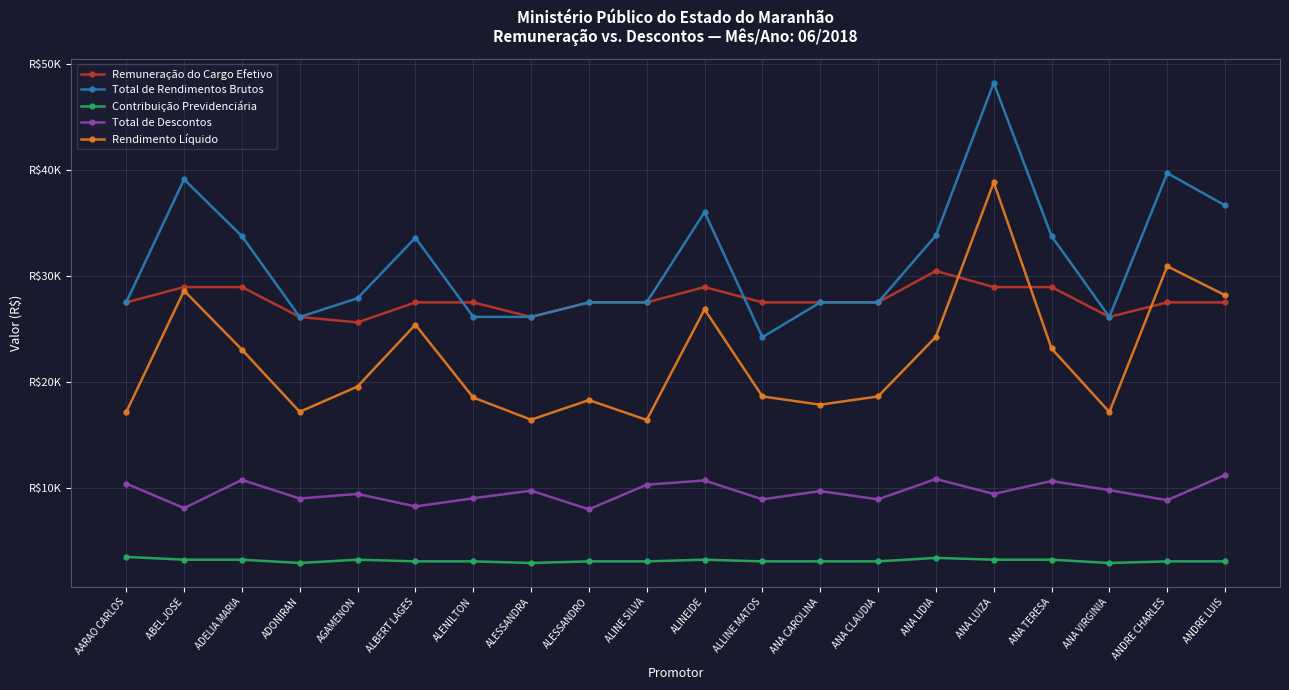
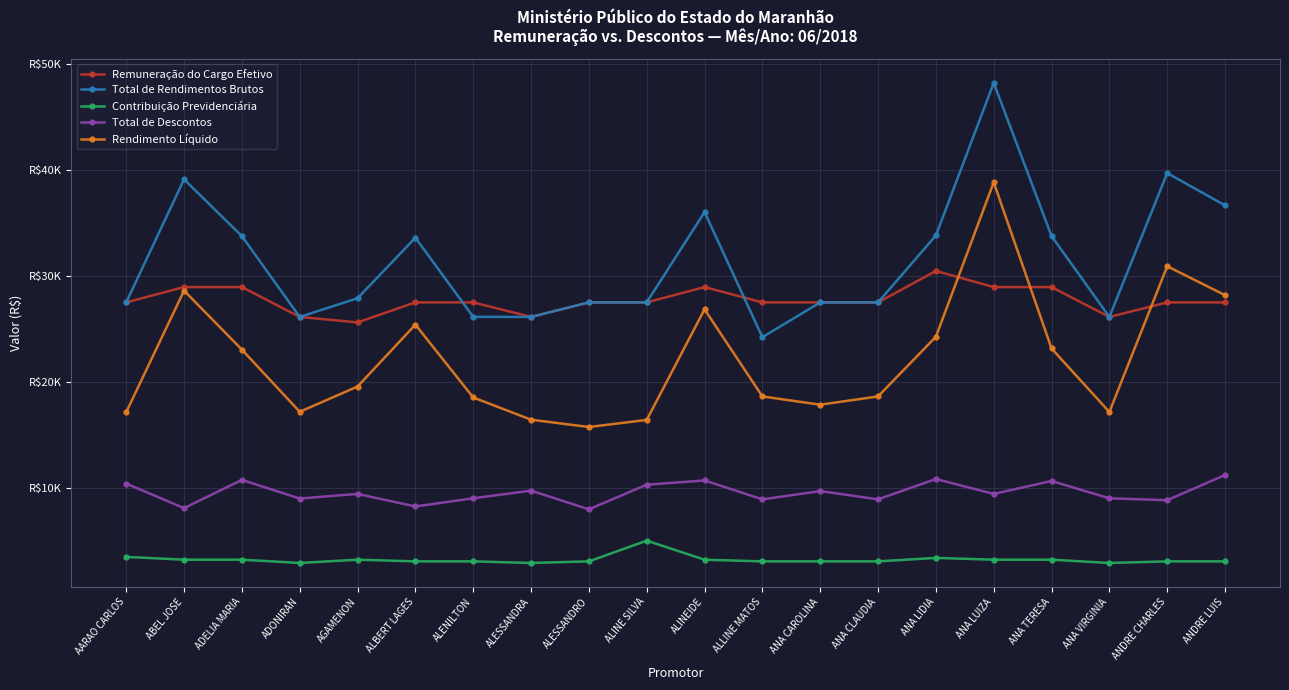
  {
    "Remuneração do Cargo Efetivo": {
      "ABEL JOSE": "R$28900",
      "ADELIA MARIA": "R$28900",
      "AGAMENON": "R$25600",
      "ALBERT LAGES": "R$27500",
      "ALENILTON": "R$27500",
      "ALINEIDE": "R$28900",
      "ALLINE MATOS": "R$27500",
      "ANA LIDIA": "R$30500",
      "ANA LUIZA": "R$28900",
      "ANA TERESA": "R$28900",
      "ANDRE CHARLES": "R$27500",
      "ANDRE LUIS": "R$27500"
    },
    "Total de Rendimentos Brutos": {
      "ABEL JOSE": "R$39100",
      "ADELIA MARIA": "R$33800",
      "AGAMENON": "R$27900",
      "ALBERT LAGES": "R$33600",
      "ALENILTON": "R$26100",
      "ALINEIDE": "R$36000",
      "ALLINE MATOS": "R$24200",
      "ANA LIDIA": "R$33800",
      "ANA LUIZA": "R$48200",
      "ANA TERESA": "R$33800",
      "ANDRE CHARLES": "R$39700",
      "ANDRE LUIS": "R$36700"
    },
    "Contribuição Previdenciária": {
      "AARAO CARLOS": "R$3400",
      "ABEL JOSE": "R$3200",
      "ADELIA MARIA": "R$3200",
      "ADONIRAN": "R$2900",
      "AGAMENON": "R$3200",
      "ALBERT LAGES": "R$3000",
      "ALENILTON": "R$3000",
      "ALESSANDRA": "R$2900",
      "ALESSANDRO": "R$3000",
-     "ALINE SILVA": "R$3000",
+     "ALINE SILVA": "R$5000",
      "ALINEIDE": "R$3200",
      "ALLINE MATOS": "R$3000",
      "ANA CAROLINA": "R$3000",
      "ANA CLAUDIA": "R$3000",
      "ANA LIDIA": "R$3400",
      "ANA LUIZA": "R$3200",
      "ANA TERESA": "R$3200",
      "ANA VIRGINIA": "R$2900",
      "ANDRE CHARLES": "R$3000",
      "ANDRE LUIS": "R$3000"
    },
    "Total de Descontos": {
      "AARAO CARLOS": "R$10400",
      "ABEL JOSE": "R$8100",
      "ADELIA MARIA": "R$10700",
      "ADONIRAN": "R$9000",
      "AGAMENON": "R$9400",
      "ALBERT LAGES": "R$8200",
      "ALENILTON": "R$9000",
      "ALESSANDRA": "R$9700",
      "ALESSANDRO": "R$7900",
      "ALINE SILVA": "R$10300",
      "ALINEIDE": "R$10700",
      "ALLINE MATOS": "R$8900",
      "ANA CAROLINA": "R$9700",
      "ANA CLAUDIA": "R$8900",
      "ANA LIDIA": "R$10800",
      "ANA LUIZA": "R$9400",
      "ANA TERESA": "R$10600",
-     "ANA VIRGINIA": "R$9800",
+     "ANA VIRGINIA": "R$9000",
      "ANDRE CHARLES": "R$8800",
      "ANDRE LUIS": "R$11200"
    },
    "Rendimento Líquido": {
      "AARAO CARLOS": "R$17100",
      "ABEL JOSE": "R$28600",
      "ADELIA MARIA": "R$23000",
      "ADONIRAN": "R$17200",
      "AGAMENON": "R$19500",
      "ALBERT LAGES": "R$25400",
      "ALENILTON": "R$18500",
      "ALESSANDRA": "R$16400",
-     "ALESSANDRO": "R$18300",
+     "ALESSANDRO": "R$15700",
      "ALINE SILVA": "R$16400",
      "ALINEIDE": "R$26800",
      "ALLINE MATOS": "R$18600",
      "ANA CAROLINA": "R$17800",
      "ANA CLAUDIA": "R$18600",
      "ANA LIDIA": "R$24200",
      "ANA LUIZA": "R$38800",
      "ANA TERESA": "R$23100",
      "ANA VIRGINIA": "R$17100",
      "ANDRE CHARLES": "R$30900",
      "ANDRE LUIS": "R$28200"
    }
  }
